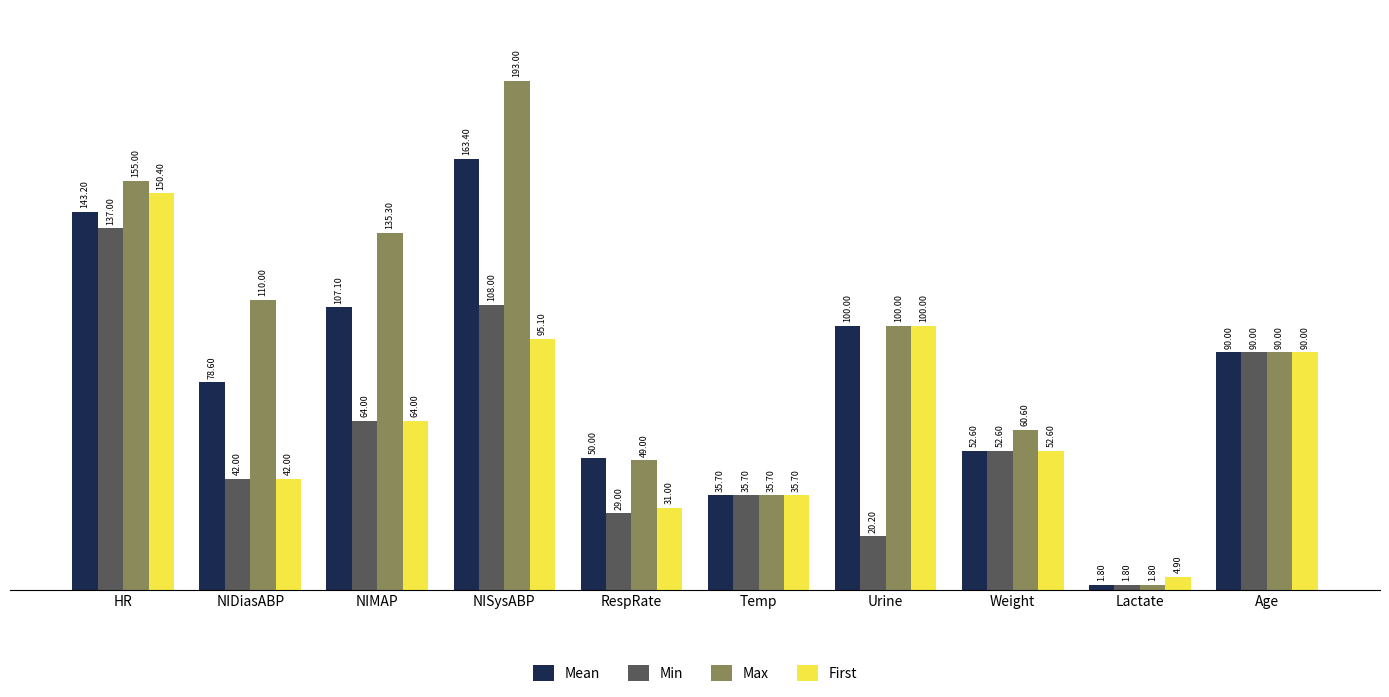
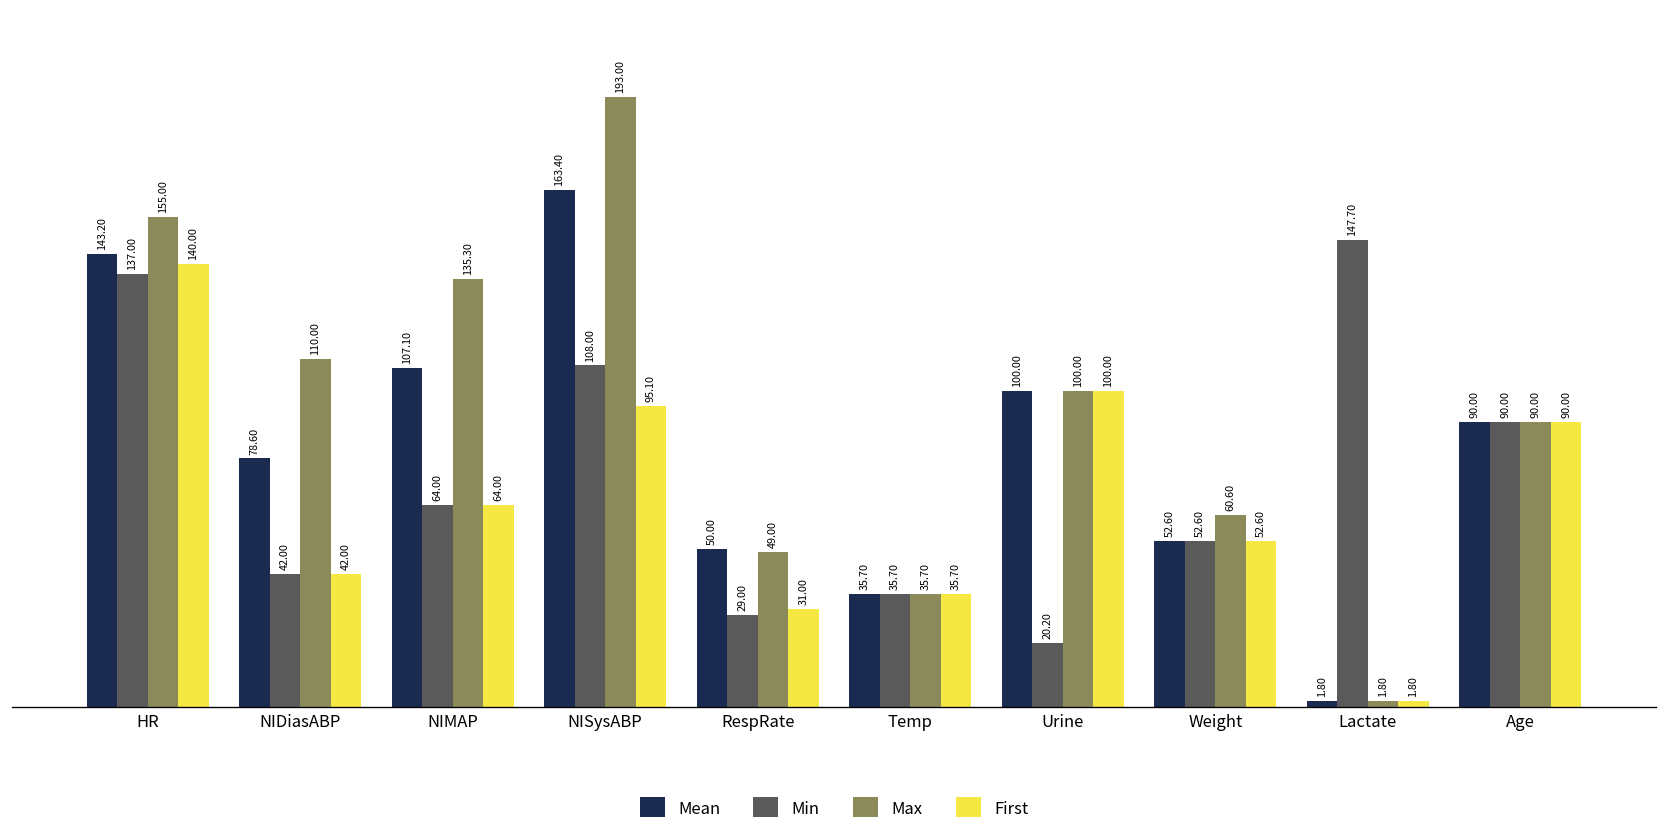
  {
    "Mean": {
      "HR": 143.20,
      "NIDiasABP": 78.60,
      "NIMAP": 107.10,
      "NISysABP": 163.40,
      "RespRate": 50.00,
      "Temp": 35.70,
      "Urine": 100.00,
      "Weight": 52.60,
      "Lactate": 1.80,
      "Age": 90.00
    },
    "Min": {
      "HR": 137.00,
      "NIDiasABP": 42.00,
      "NIMAP": 64.00,
      "NISysABP": 108.00,
      "RespRate": 29.00,
      "Temp": 35.70,
      "Urine": 20.20,
      "Weight": 52.60,
-     "Lactate": 1.80,
+     "Lactate": 147.70,
      "Age": 90.00
    },
    "Max": {
      "HR": 155.00,
      "NIDiasABP": 110.00,
      "NIMAP": 135.30,
      "NISysABP": 193.00,
      "RespRate": 49.00,
      "Temp": 35.70,
      "Urine": 100.00,
      "Weight": 60.60,
      "Lactate": 1.80,
      "Age": 90.00
    },
    "First": {
-     "HR": 150.40,
+     "HR": 140.00,
      "NIDiasABP": 42.00,
      "NIMAP": 64.00,
      "NISysABP": 95.10,
      "RespRate": 31.00,
      "Temp": 35.70,
      "Urine": 100.00,
      "Weight": 52.60,
-     "Lactate": 4.90,
+     "Lactate": 1.80,
      "Age": 90.00
    }
  }
